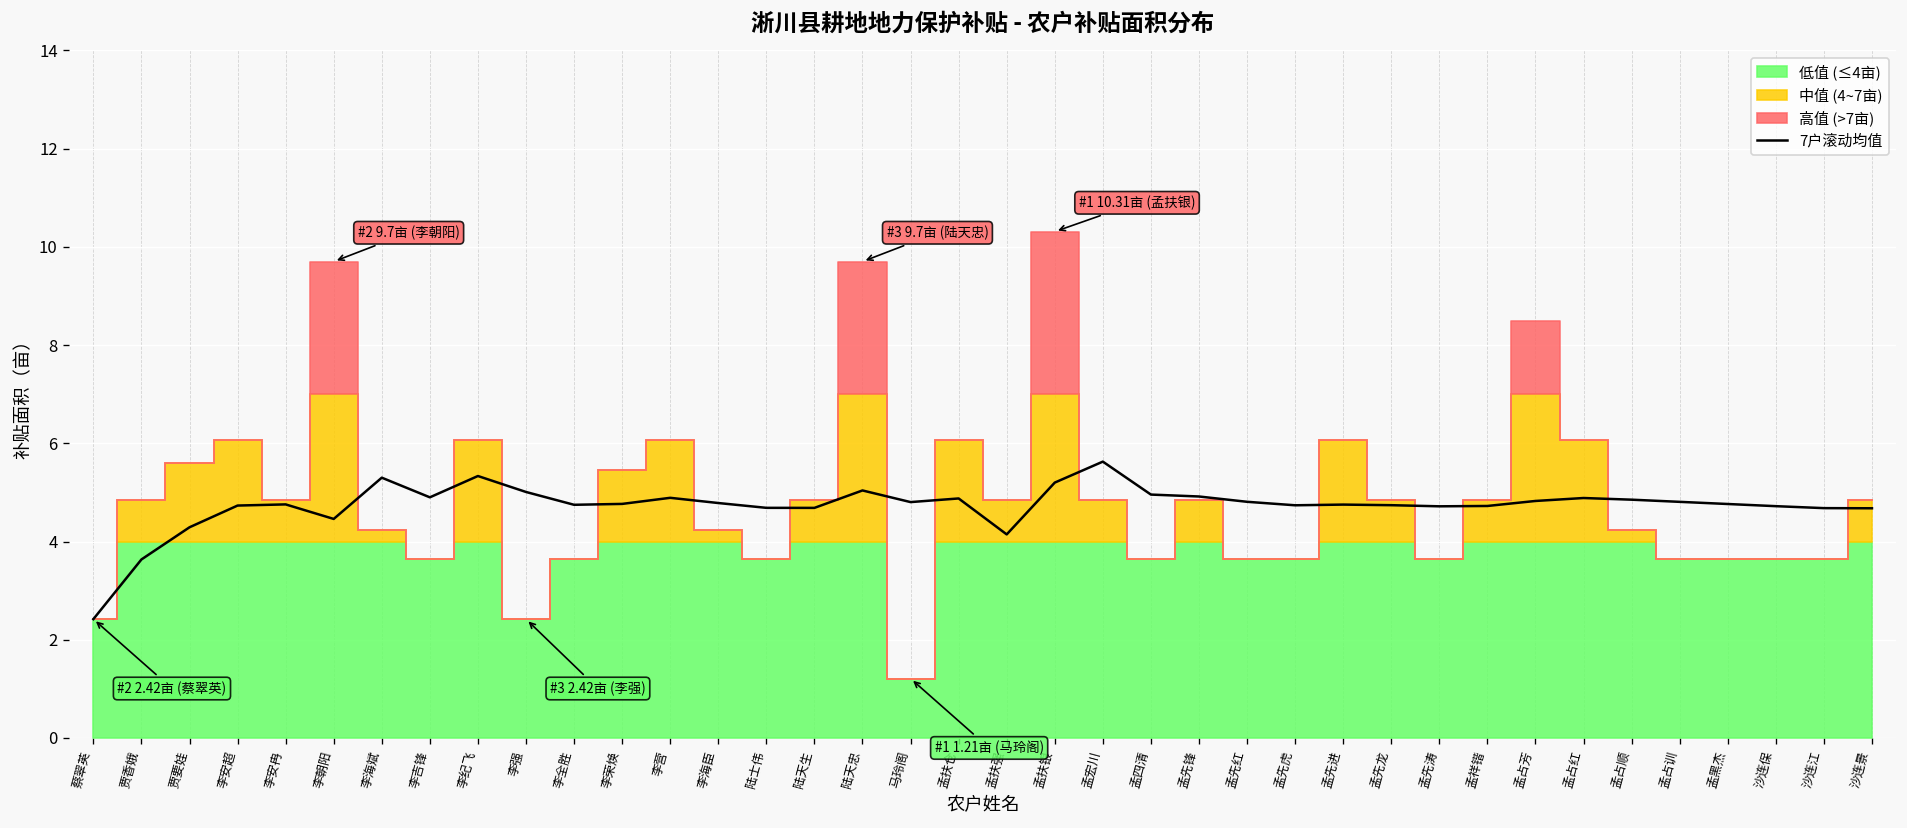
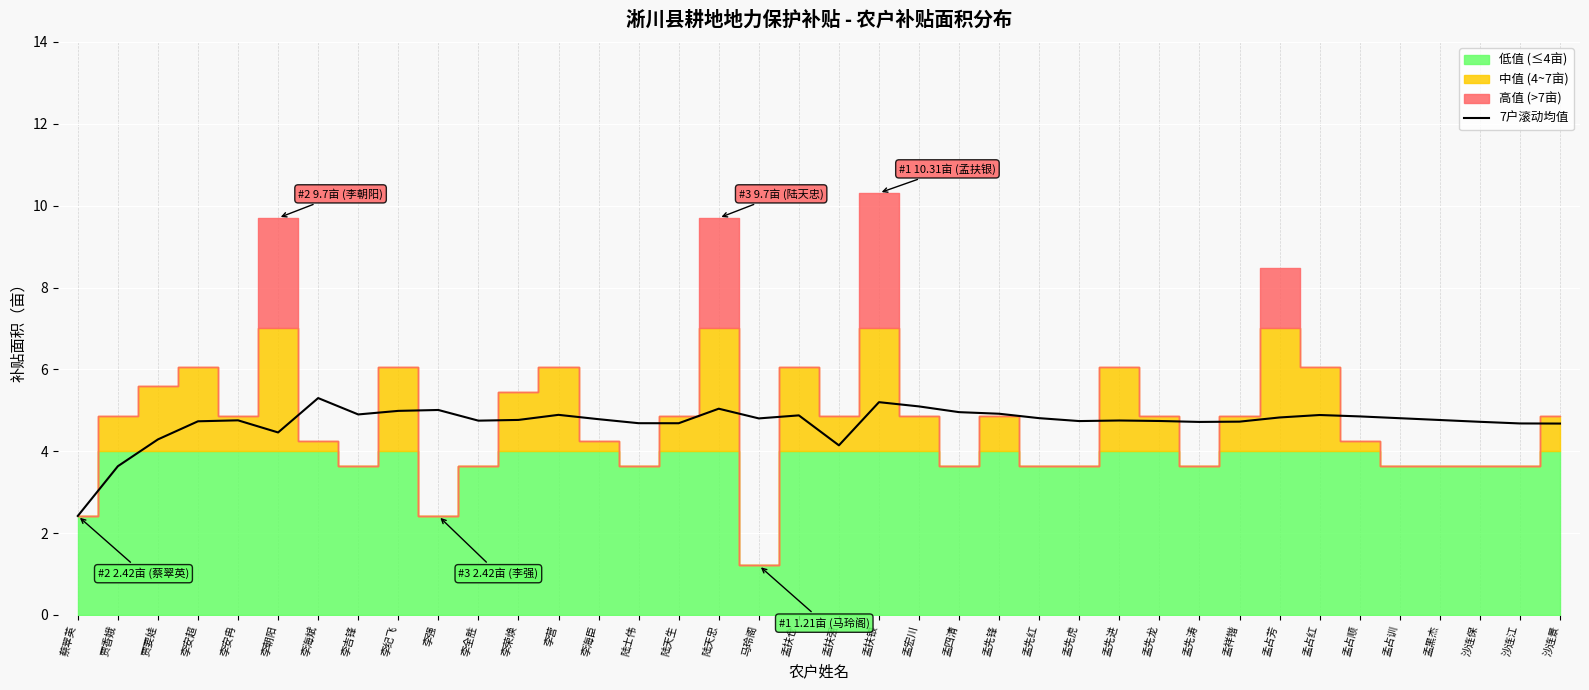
  {
    "7户滚动均值": {
      "贾香娥": 3.6,
      "贾要娃": 4.3,
      "李安超": 4.7,
      "李安冉": 4.8,
      "李朝阳": 4.5,
      "李海斌": 5.3,
      "李吉锋": 4.9,
-     "李纪飞": 5.3,
+     "李纪飞": 5.0,
      "李强": 5.0,
      "李全胜": 4.7,
      "李荣焕": 4.8,
      "李营": 4.9,
      "李海臣": 4.8,
      "陆士伟": 4.7,
      "陆天生": 4.7,
      "陆天忠": 5.0,
      "马玲阁": 4.8,
      "孟扶仓": 4.9,
      "孟扶强": 4.1,
      "孟扶银": 5.2,
-     "孟宏川": 5.6,
+     "孟宏川": 5.1,
      "孟四清": 5.0,
      "孟先锋": 4.9,
      "孟先红": 4.8,
      "孟先虎": 4.7,
      "孟先进": 4.8,
      "孟先龙": 4.7,
      "孟先涛": 4.7,
      "孟祥锴": 4.7,
      "孟占芳": 4.8,
      "孟占红": 4.9,
      "孟占顺": 4.9,
      "孟占训": 4.8,
      "孟黑杰": 4.8,
      "沙连保": 4.7,
      "沙连江": 4.7,
      "沙连景": 4.7
    }
  }
